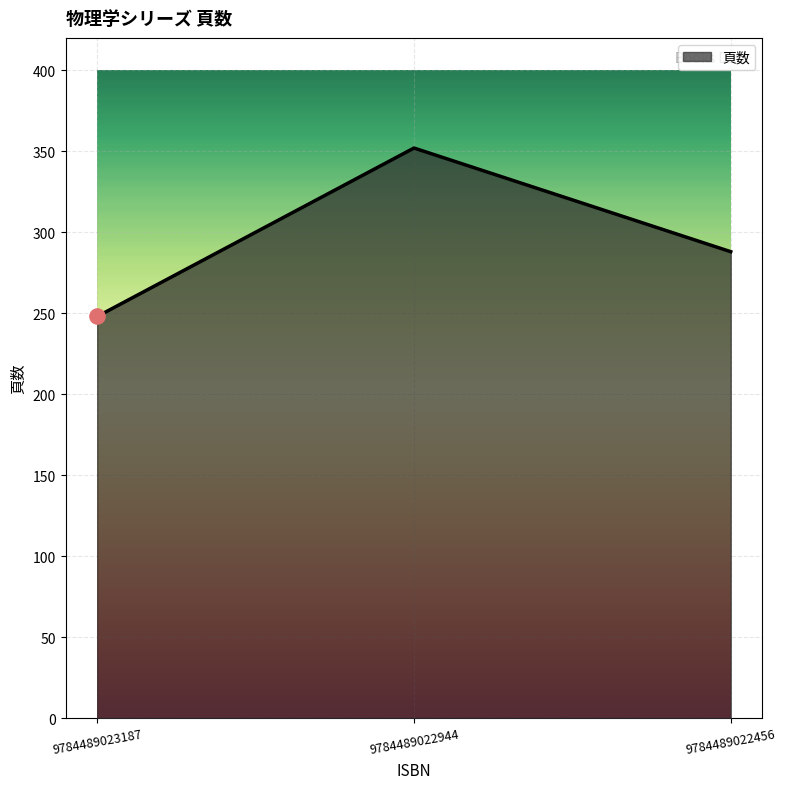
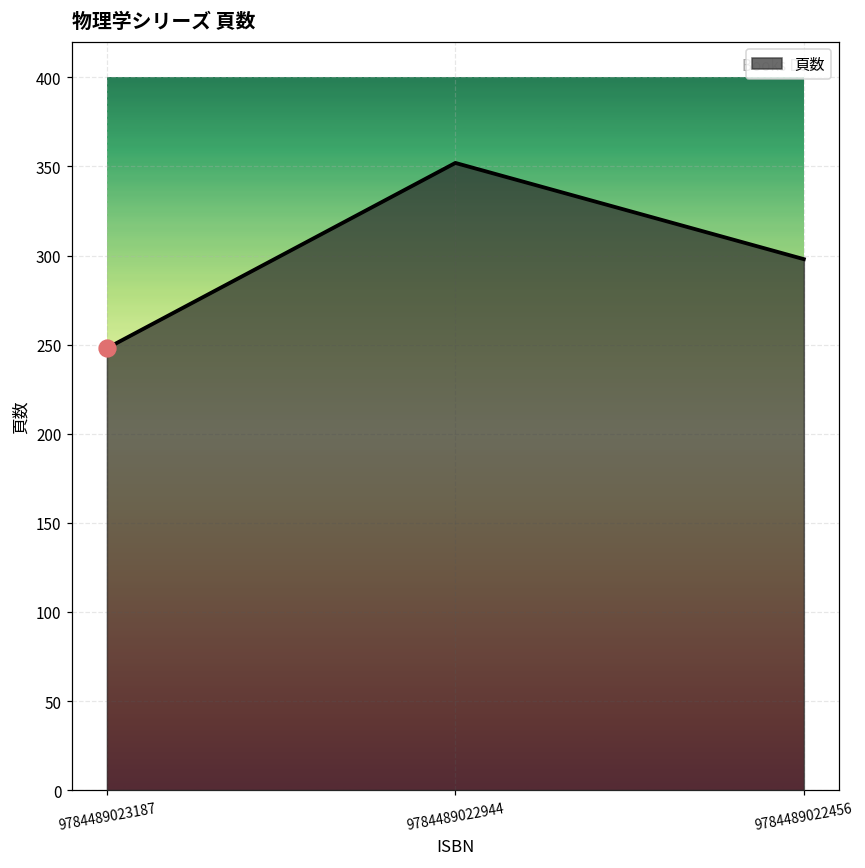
  {
    "頁数": {
      "9784489022944": 352,
-     "9784489022456": 288
+     "9784489022456": 298
    }
  }
